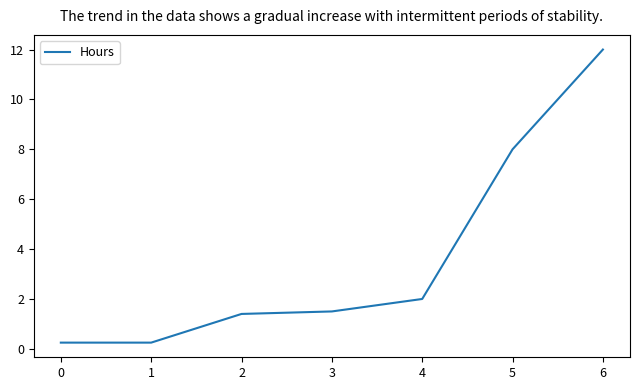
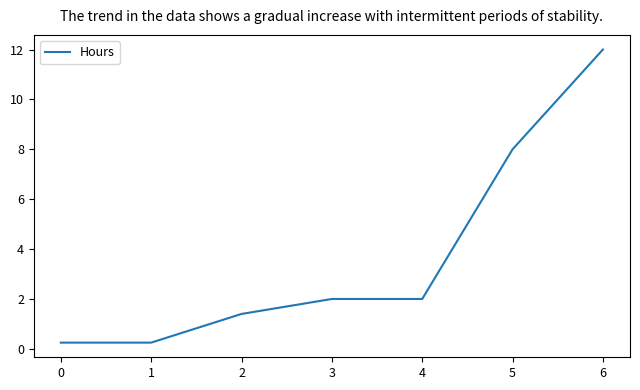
  {
    "0": 0.3,
    "1": 0.3,
    "2": 1.4,
-   "3": 1.5,
+   "3": 2.0,
    "4": 2.0,
    "5": 8.0,
    "6": 12.0
  }
